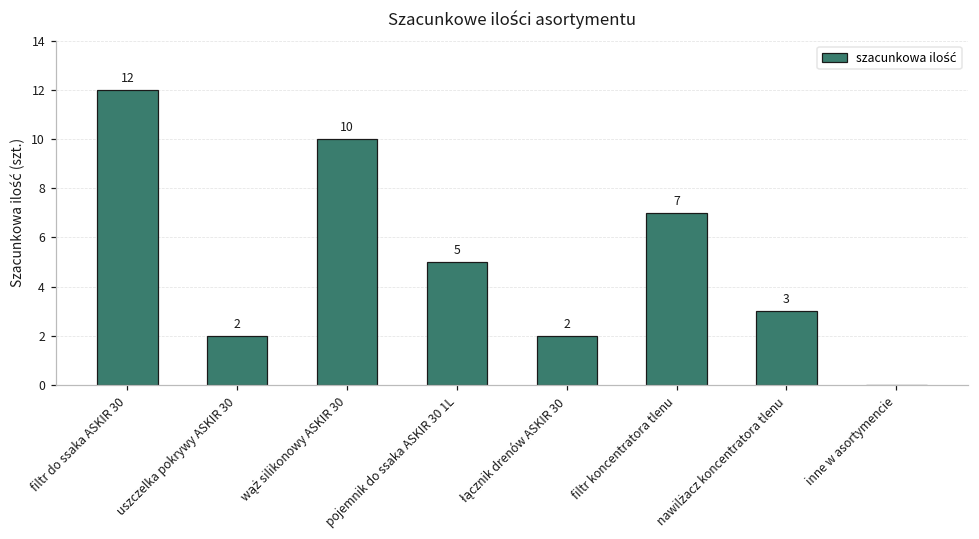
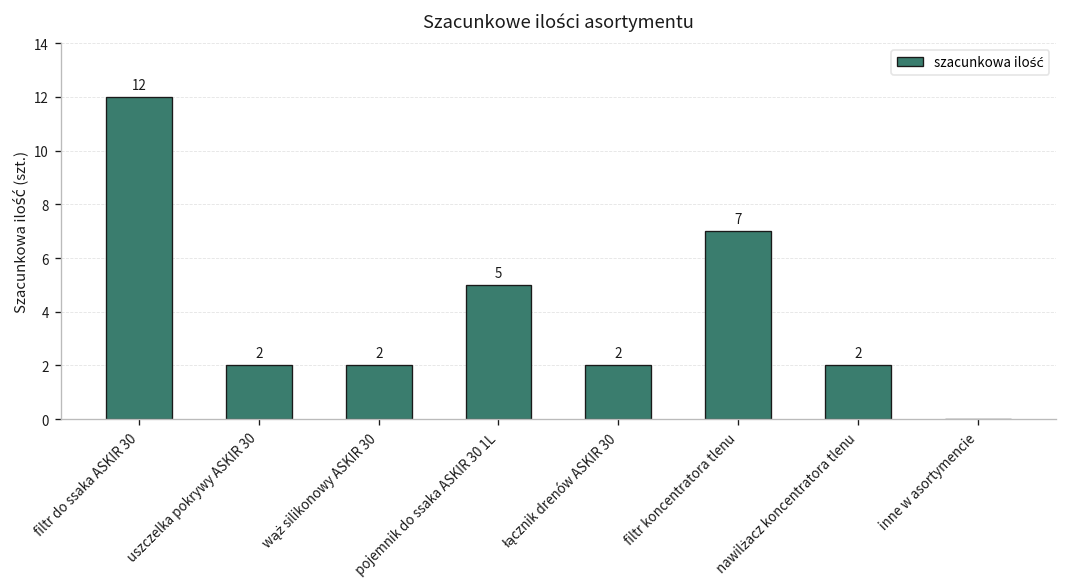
  {
    "filtr do ssaka ASKIR 30": 12,
    "uszczelka pokrywy ASKIR 30": 2,
-   "wąż silikonowy ASKIR 30": 10,
+   "wąż silikonowy ASKIR 30": 2,
    "pojemnik do ssaka ASKIR 30 1L": 5,
    "łącznik drenów ASKIR 30": 2,
    "filtr koncentratora tlenu": 7,
-   "nawilżacz koncentratora tlenu": 3
+   "nawilżacz koncentratora tlenu": 2
  }
